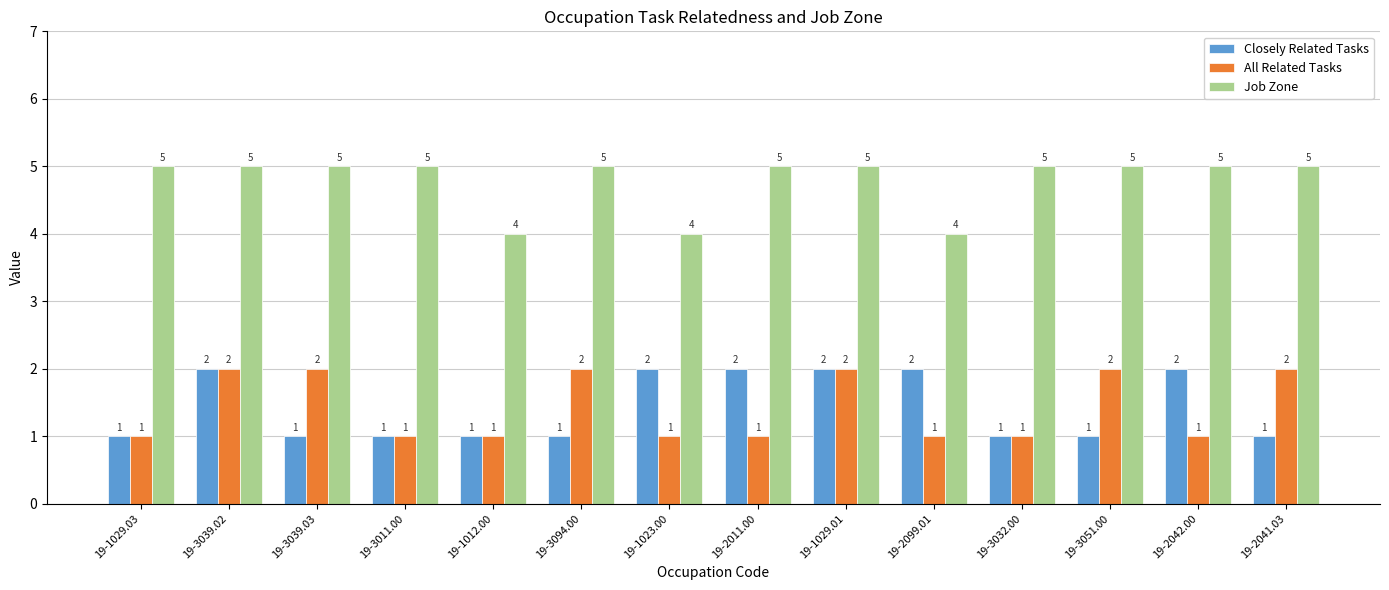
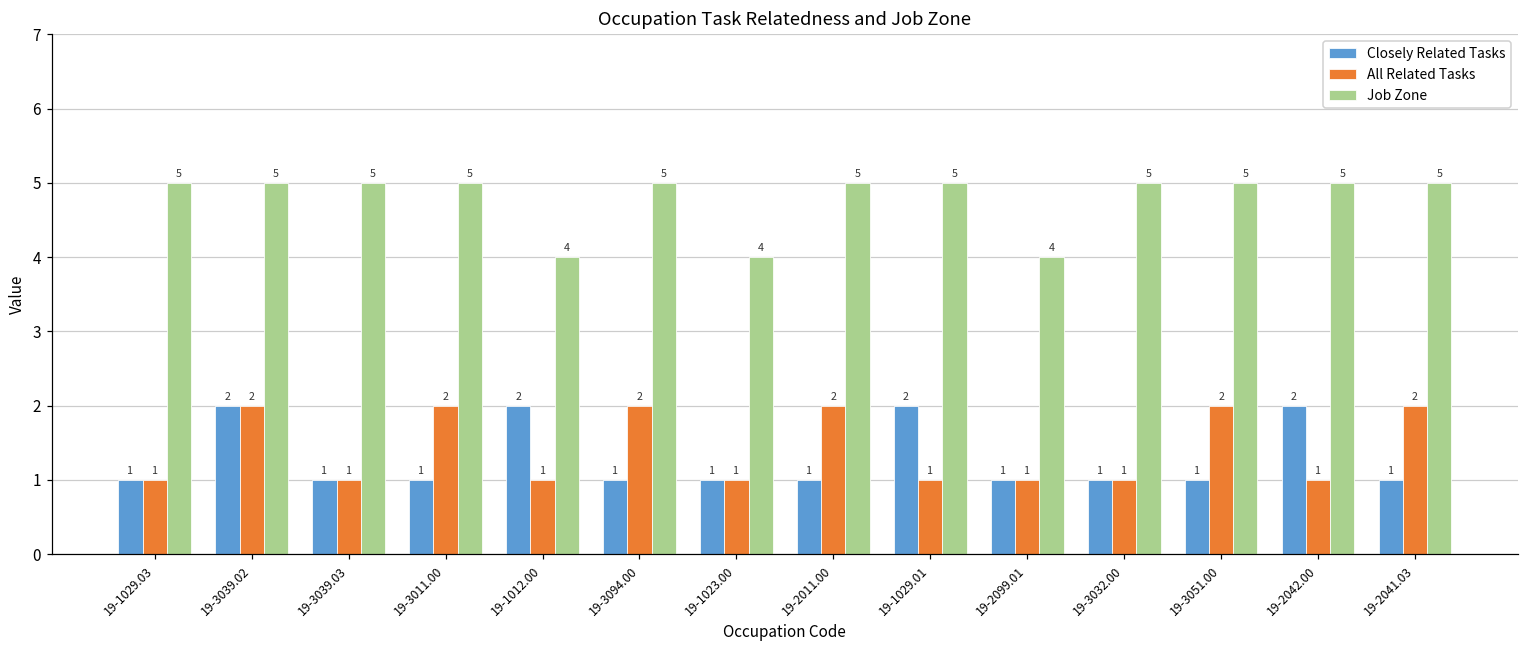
  {
    "Closely Related Tasks": {
      "19-1029.03": 1,
      "19-3039.02": 2,
      "19-3039.03": 1,
      "19-3011.00": 1,
-     "19-1012.00": 1,
+     "19-1012.00": 2,
      "19-3094.00": 1,
-     "19-1023.00": 2,
-     "19-2011.00": 2,
+     "19-1023.00": 1,
+     "19-2011.00": 1,
      "19-1029.01": 2,
-     "19-2099.01": 2,
+     "19-2099.01": 1,
      "19-3032.00": 1,
      "19-3051.00": 1,
      "19-2042.00": 2,
      "19-2041.03": 1
    },
    "All Related Tasks": {
      "19-1029.03": 1,
      "19-3039.02": 2,
-     "19-3039.03": 2,
-     "19-3011.00": 1,
+     "19-3039.03": 1,
+     "19-3011.00": 2,
      "19-1012.00": 1,
      "19-3094.00": 2,
      "19-1023.00": 1,
-     "19-2011.00": 1,
-     "19-1029.01": 2,
+     "19-2011.00": 2,
+     "19-1029.01": 1,
      "19-2099.01": 1,
      "19-3032.00": 1,
      "19-3051.00": 2,
      "19-2042.00": 1,
      "19-2041.03": 2
    },
    "Job Zone": {
      "19-1029.03": 5,
      "19-3039.02": 5,
      "19-3039.03": 5,
      "19-3011.00": 5,
      "19-1012.00": 4,
      "19-3094.00": 5,
      "19-1023.00": 4,
      "19-2011.00": 5,
      "19-1029.01": 5,
      "19-2099.01": 4,
      "19-3032.00": 5,
      "19-3051.00": 5,
      "19-2042.00": 5,
      "19-2041.03": 5
    }
  }
